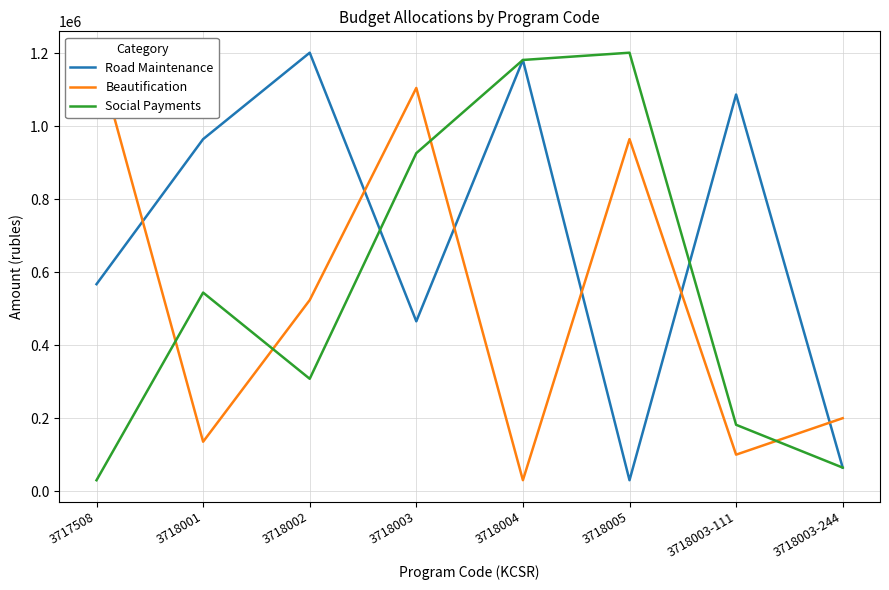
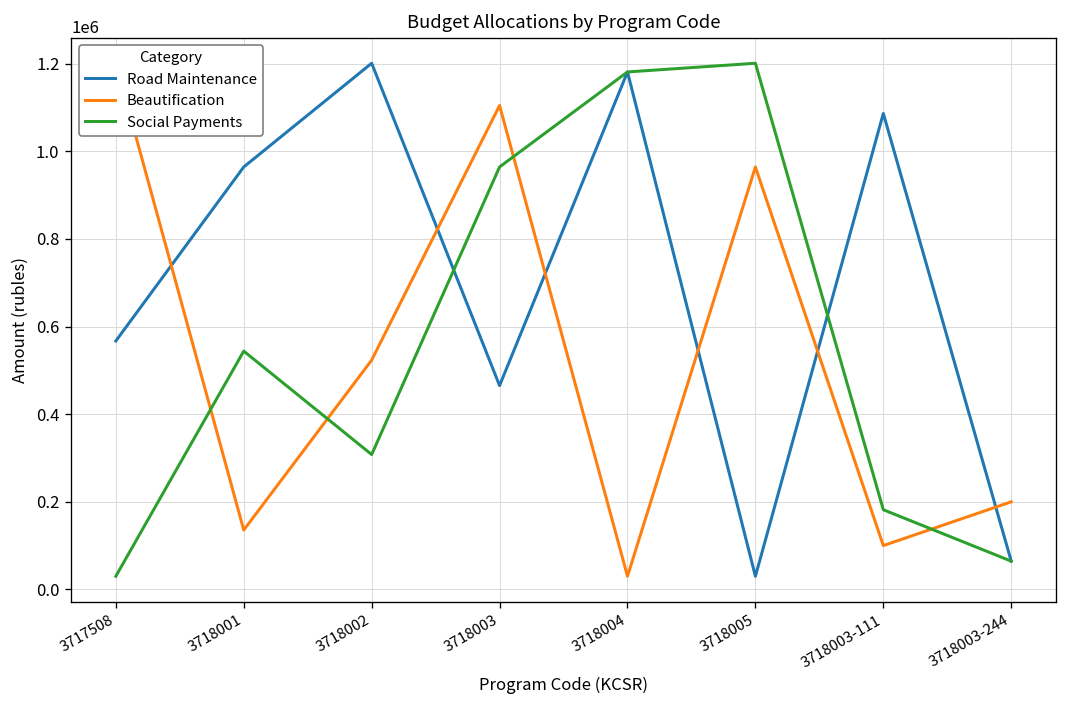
  {
    "Road Maintenance": {
      "3717508": 570000,
      "3718001": 960000,
      "3718002": 1200000,
      "3718003": 470000,
      "3718005": 30000,
      "3718003-111": 1090000
    },
    "Beautification": {
      "3718001": 140000,
      "3718002": 520000,
      "3718003": 1100000,
      "3718004": 30000,
      "3718005": 960000,
      "3718003-111": 100000,
      "3718003-244": 200000
    },
    "Social Payments": {
      "3717508": 30000,
      "3718001": 540000,
      "3718002": 310000,
-     "3718003": 930000,
+     "3718003": 960000,
      "3718005": 1200000,
      "3718003-111": 180000
    }
  }
